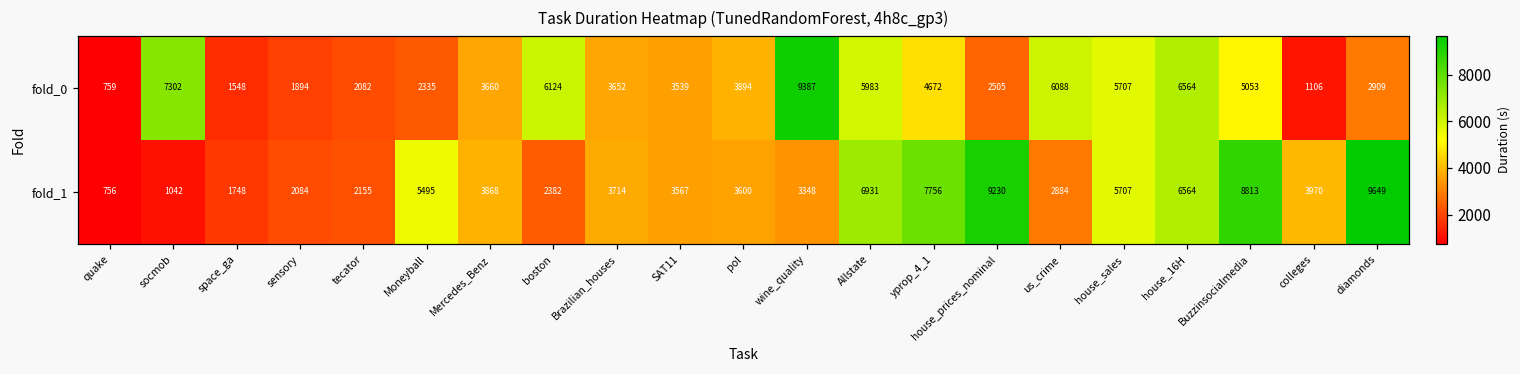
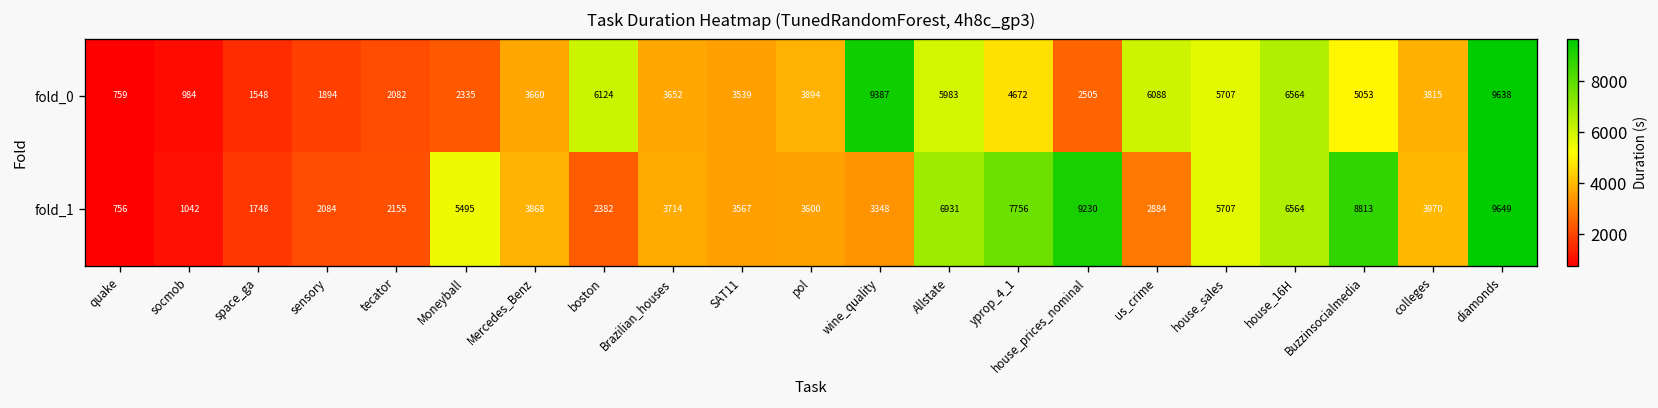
  {
    "fold_0": {
      "quake": 759,
-     "socmob": 7302,
+     "socmob": 984,
      "space_ga": 1548,
      "sensory": 1894,
      "tecator": 2082,
      "Moneyball": 2335,
      "Mercedes_Benz": 3660,
      "boston": 6124,
      "Brazilian_houses": 3652,
      "SAT11": 3539,
      "pol": 3894,
      "wine_quality": 9387,
      "Allstate": 5983,
      "yprop_4_1": 4672,
      "house_prices_nominal": 2505,
      "us_crime": 6088,
      "house_sales": 5707,
      "house_16H": 6564,
      "Buzzinsocialmedia": 5053,
-     "colleges": 1106,
-     "diamonds": 2909
+     "colleges": 3815,
+     "diamonds": 9638
    },
    "fold_1": {
      "quake": 756,
      "socmob": 1042,
      "space_ga": 1748,
      "sensory": 2084,
      "tecator": 2155,
      "Moneyball": 5495,
      "Mercedes_Benz": 3868,
      "boston": 2382,
      "Brazilian_houses": 3714,
      "SAT11": 3567,
      "pol": 3600,
      "wine_quality": 3348,
      "Allstate": 6931,
      "yprop_4_1": 7756,
      "house_prices_nominal": 9230,
      "us_crime": 2884,
      "house_sales": 5707,
      "house_16H": 6564,
      "Buzzinsocialmedia": 8813,
      "colleges": 3970,
      "diamonds": 9649
    }
  }
